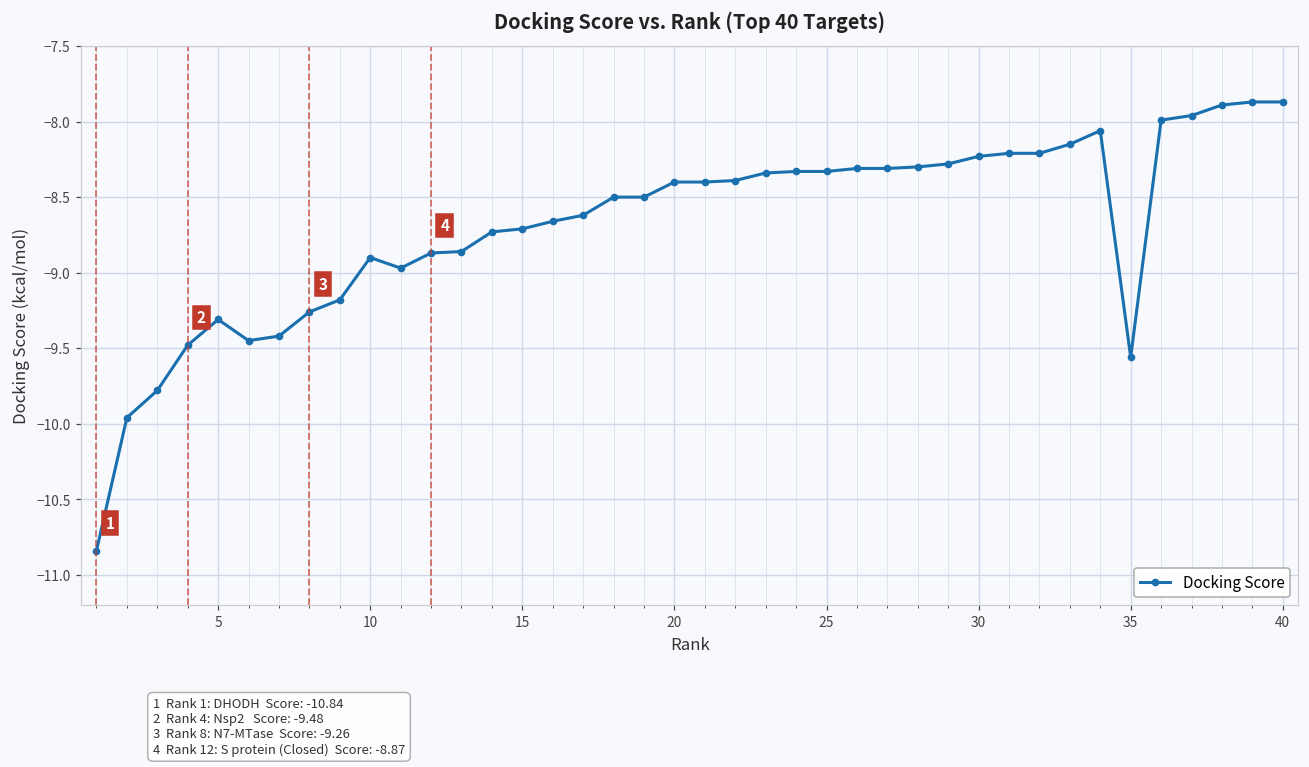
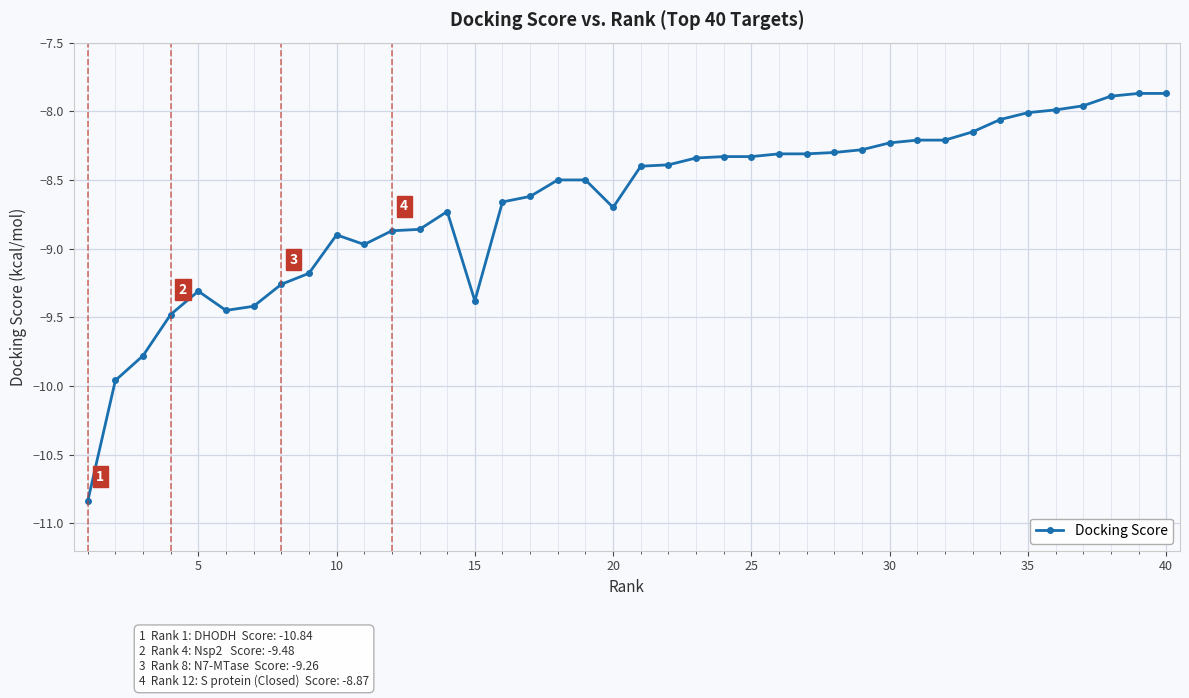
  {
    "10": -8.90,
-   "15": -8.71,
-   "20": -8.4,
+   "15": -9.38,
+   "20": -8.7,
    "25": -8.33,
    "30": -8.23,
-   "35": -9.56,
+   "35": -8.01,
    "40": -7.87
  }
